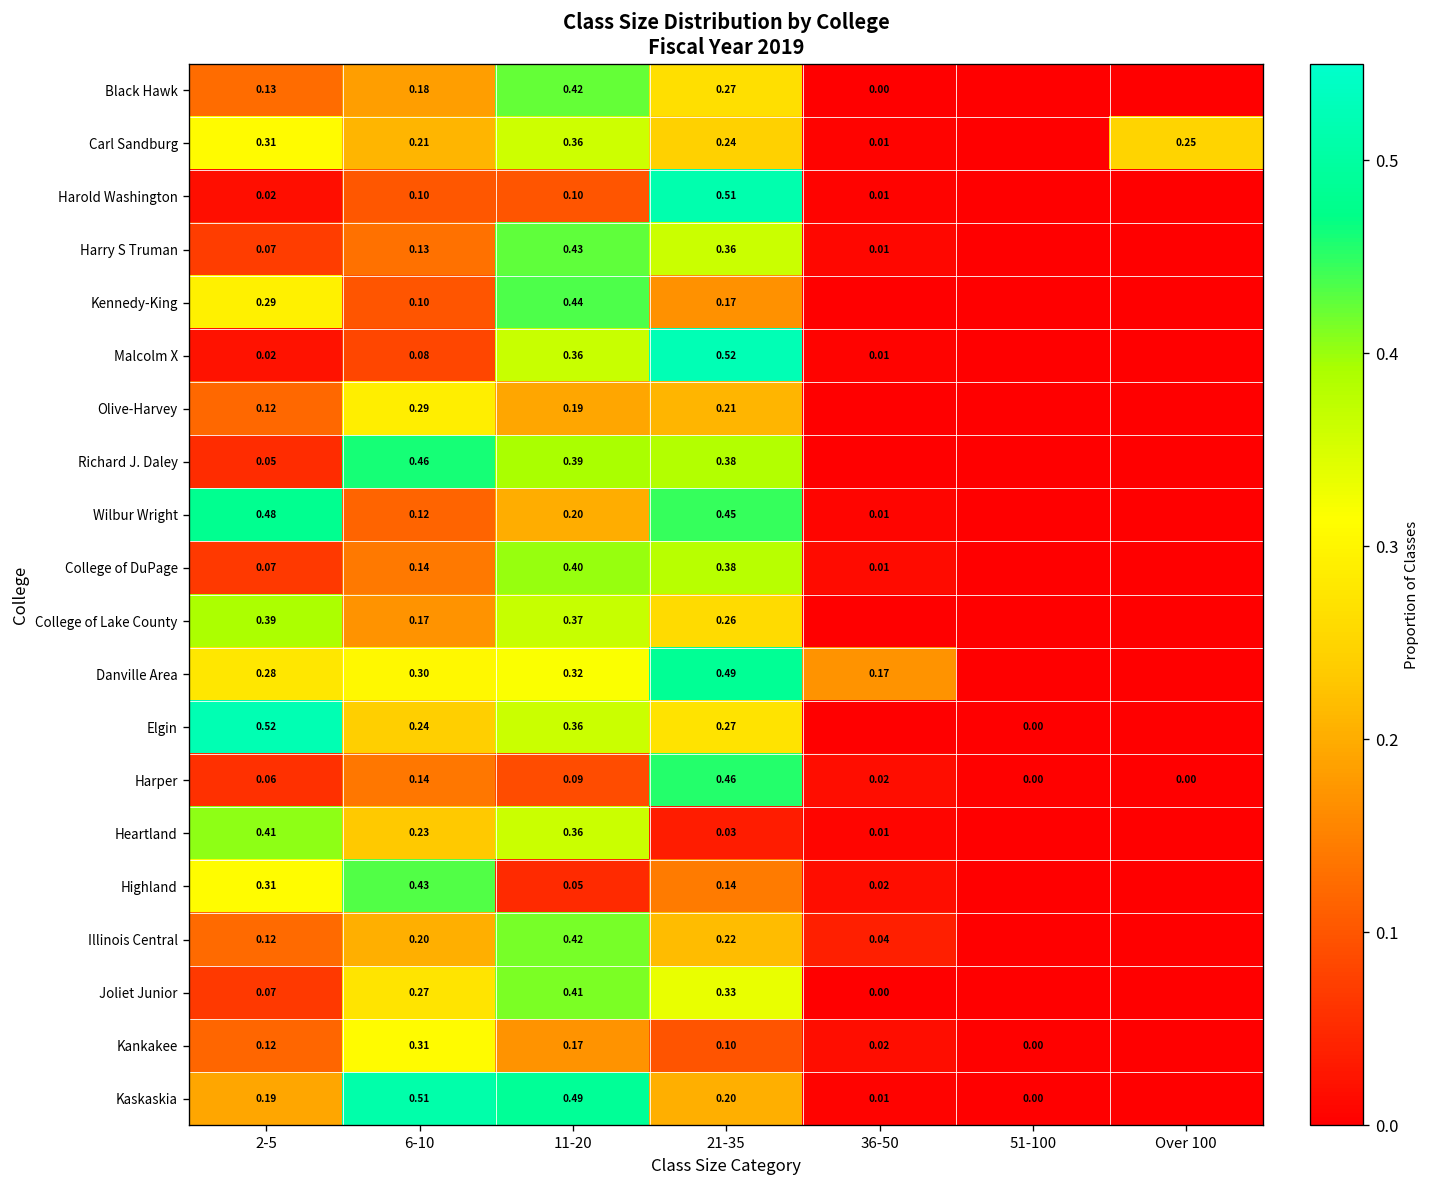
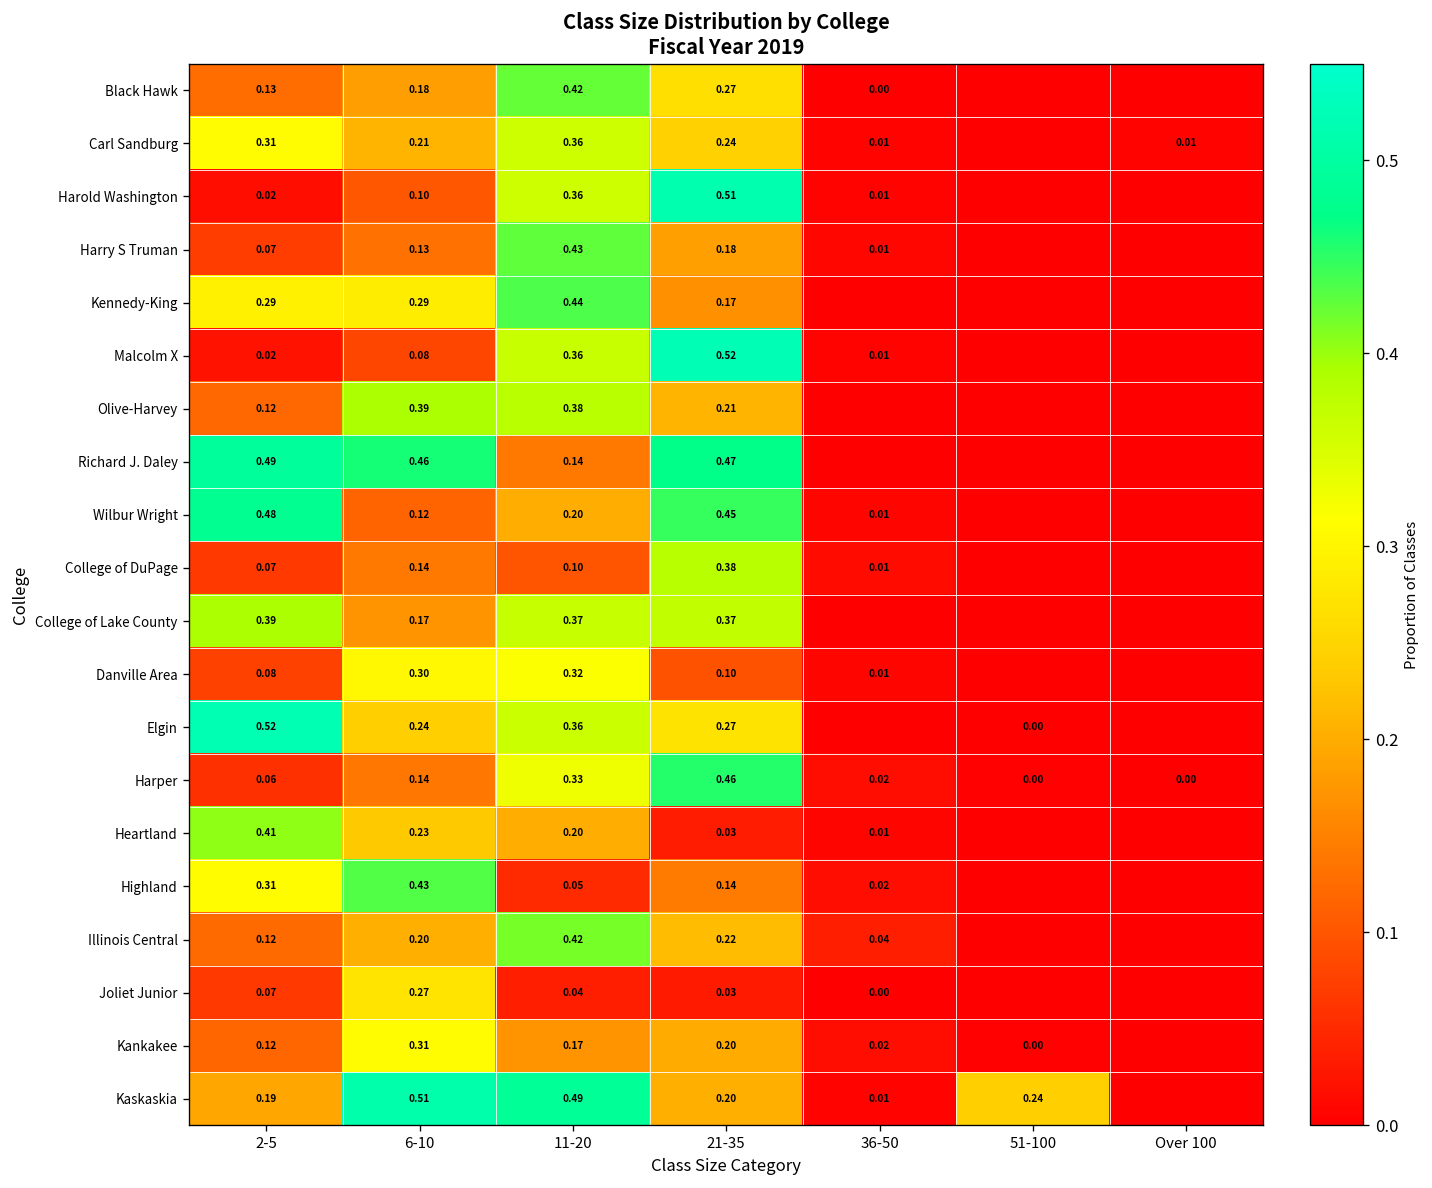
  {
    "Black Hawk": {
      "2-5": 0.13,
      "6-10": 0.18,
      "11-20": 0.42,
      "21-35": 0.27,
      "36-50": 0.00
    },
    "Carl Sandburg": {
      "2-5": 0.31,
      "6-10": 0.21,
      "11-20": 0.36,
      "21-35": 0.24,
      "36-50": 0.01,
-     "Over 100": 0.25
+     "Over 100": 0.01
    },
    "Harold Washington": {
      "2-5": 0.02,
      "6-10": 0.10,
-     "11-20": 0.10,
+     "11-20": 0.36,
      "21-35": 0.51,
      "36-50": 0.01
    },
    "Harry S Truman": {
      "2-5": 0.07,
      "6-10": 0.13,
      "11-20": 0.43,
-     "21-35": 0.36,
+     "21-35": 0.18,
      "36-50": 0.01
    },
    "Kennedy-King": {
      "2-5": 0.29,
-     "6-10": 0.10,
+     "6-10": 0.29,
      "11-20": 0.44,
      "21-35": 0.17
    },
    "Malcolm X": {
      "2-5": 0.02,
      "6-10": 0.08,
      "11-20": 0.36,
      "21-35": 0.52,
      "36-50": 0.01
    },
    "Olive-Harvey": {
      "2-5": 0.12,
-     "6-10": 0.29,
-     "11-20": 0.19,
+     "6-10": 0.39,
+     "11-20": 0.38,
      "21-35": 0.21
    },
    "Richard J. Daley": {
-     "2-5": 0.05,
+     "2-5": 0.49,
      "6-10": 0.46,
-     "11-20": 0.39,
-     "21-35": 0.38
+     "11-20": 0.14,
+     "21-35": 0.47
    },
    "Wilbur Wright": {
      "2-5": 0.48,
      "6-10": 0.12,
      "11-20": 0.20,
      "21-35": 0.45,
      "36-50": 0.01
    },
    "College of DuPage": {
      "2-5": 0.07,
      "6-10": 0.14,
-     "11-20": 0.40,
+     "11-20": 0.10,
      "21-35": 0.38,
      "36-50": 0.01
    },
    "College of Lake County": {
      "2-5": 0.39,
      "6-10": 0.17,
      "11-20": 0.37,
-     "21-35": 0.26
+     "21-35": 0.37
    },
    "Danville Area": {
-     "2-5": 0.28,
+     "2-5": 0.08,
      "6-10": 0.30,
      "11-20": 0.32,
-     "21-35": 0.49,
-     "36-50": 0.17
+     "21-35": 0.10,
+     "36-50": 0.01
    },
    "Elgin": {
      "2-5": 0.52,
      "6-10": 0.24,
      "11-20": 0.36,
      "21-35": 0.27,
      "51-100": 0.00
    },
    "Harper": {
      "2-5": 0.06,
      "6-10": 0.14,
-     "11-20": 0.09,
+     "11-20": 0.33,
      "21-35": 0.46,
      "36-50": 0.02,
      "51-100": 0.00,
      "Over 100": 0.00
    },
    "Heartland": {
      "2-5": 0.41,
      "6-10": 0.23,
-     "11-20": 0.36,
+     "11-20": 0.20,
      "21-35": 0.03,
      "36-50": 0.01
    },
    "Highland": {
      "2-5": 0.31,
      "6-10": 0.43,
      "11-20": 0.05,
      "21-35": 0.14,
      "36-50": 0.02
    },
    "Illinois Central": {
      "2-5": 0.12,
      "6-10": 0.20,
      "11-20": 0.42,
      "21-35": 0.22,
      "36-50": 0.04
    },
    "Joliet Junior": {
      "2-5": 0.07,
      "6-10": 0.27,
-     "11-20": 0.41,
-     "21-35": 0.33,
+     "11-20": 0.04,
+     "21-35": 0.03,
      "36-50": 0.00
    },
    "Kankakee": {
      "2-5": 0.12,
      "6-10": 0.31,
      "11-20": 0.17,
-     "21-35": 0.10,
+     "21-35": 0.20,
      "36-50": 0.02,
      "51-100": 0.00
    },
    "Kaskaskia": {
      "2-5": 0.19,
      "6-10": 0.51,
      "11-20": 0.49,
      "21-35": 0.20,
      "36-50": 0.01,
-     "51-100": 0.00
+     "51-100": 0.24
    }
  }
